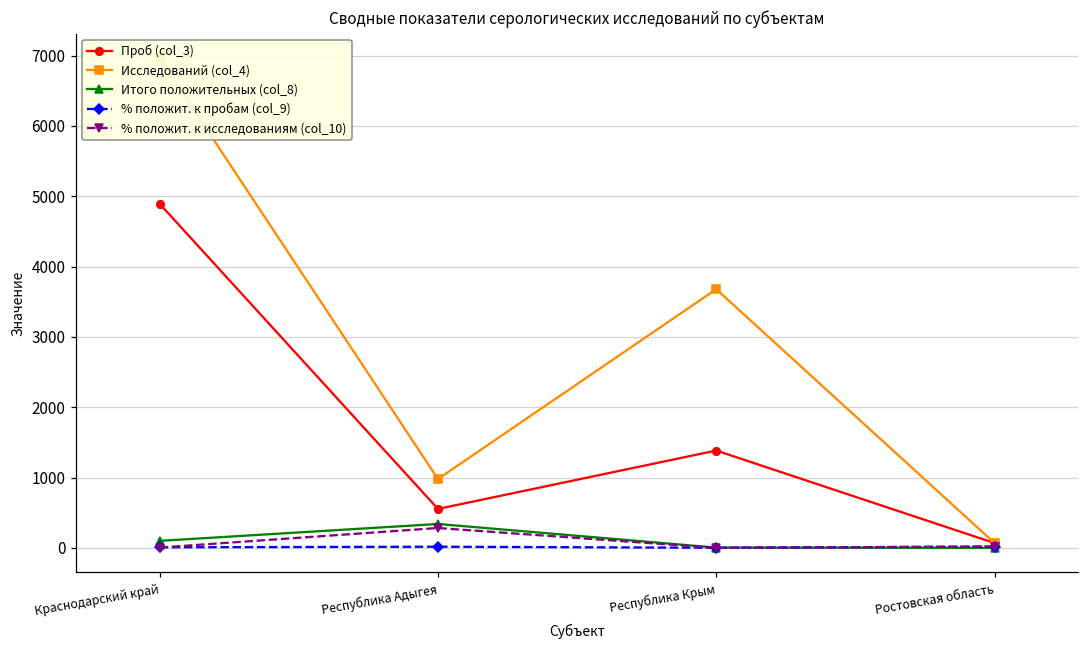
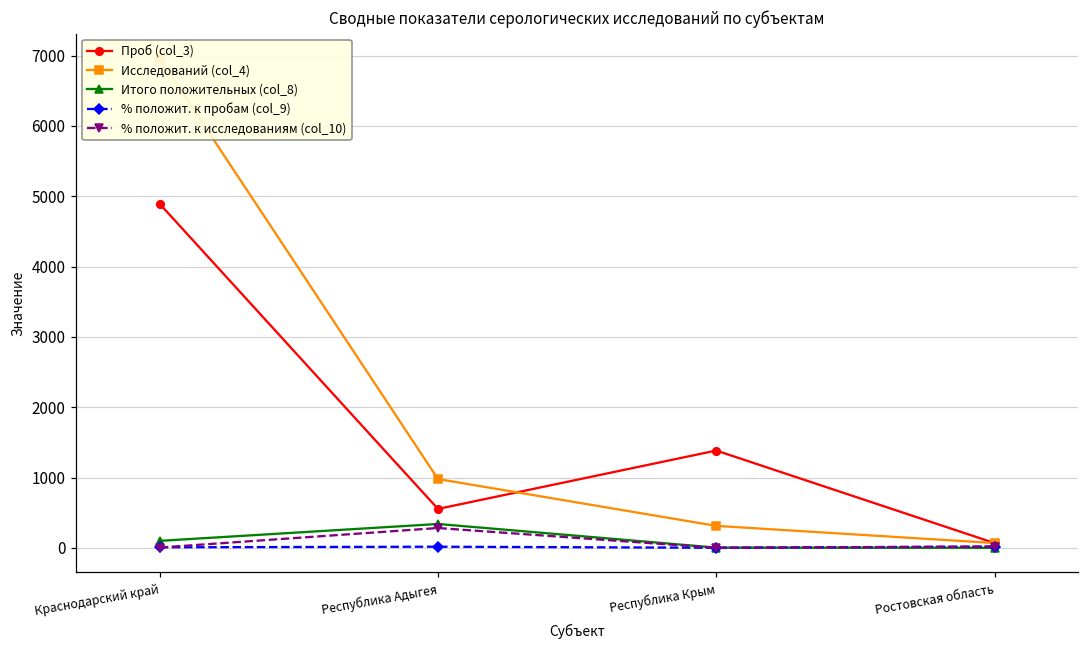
  {
    "Проб (col_3)": {
      "Краснодарский край": 4900,
      "Республика Адыгея": 600,
      "Республика Крым": 1400
    },
    "Исследований (col_4)": {
      "Республика Адыгея": 1000,
-     "Республика Крым": 3700
+     "Республика Крым": 300
    },
    "Итого положительных (col_8)": {
      "Краснодарский край": 100,
      "Республика Адыгея": 300
    },
    "% положит. к пробам (col_9)": {
      "Республика Адыгея": 0
    },
    "% положит. к исследованиям (col_10)": {
      "Республика Адыгея": 300
    }
  }
